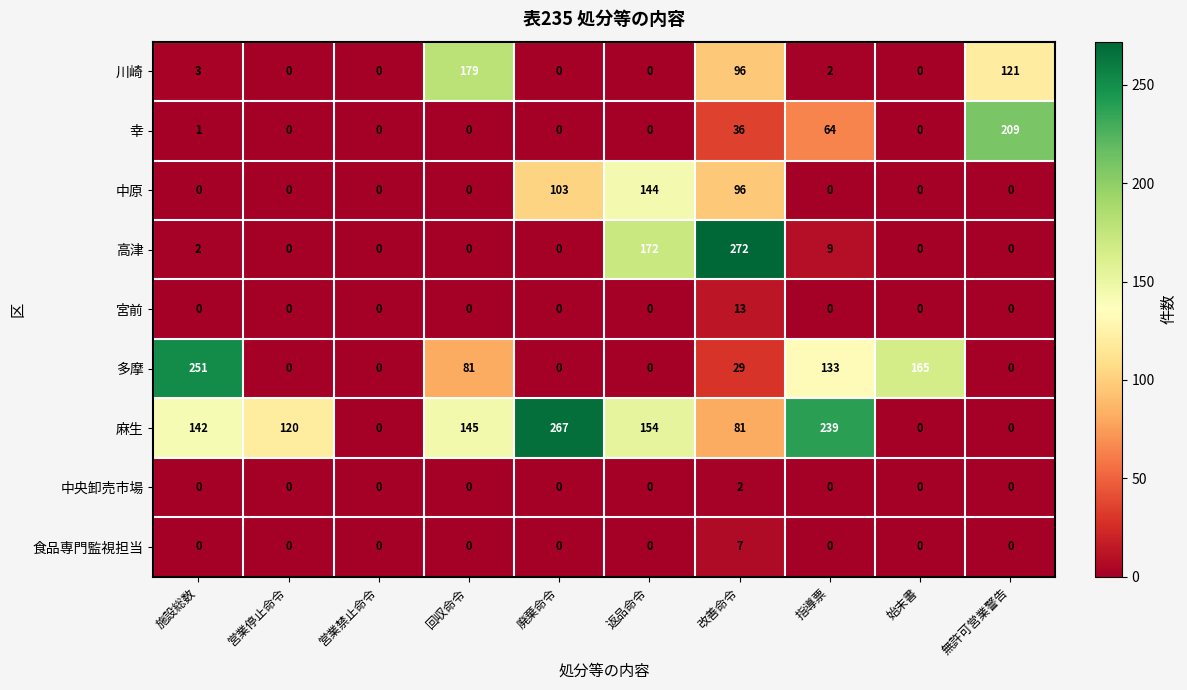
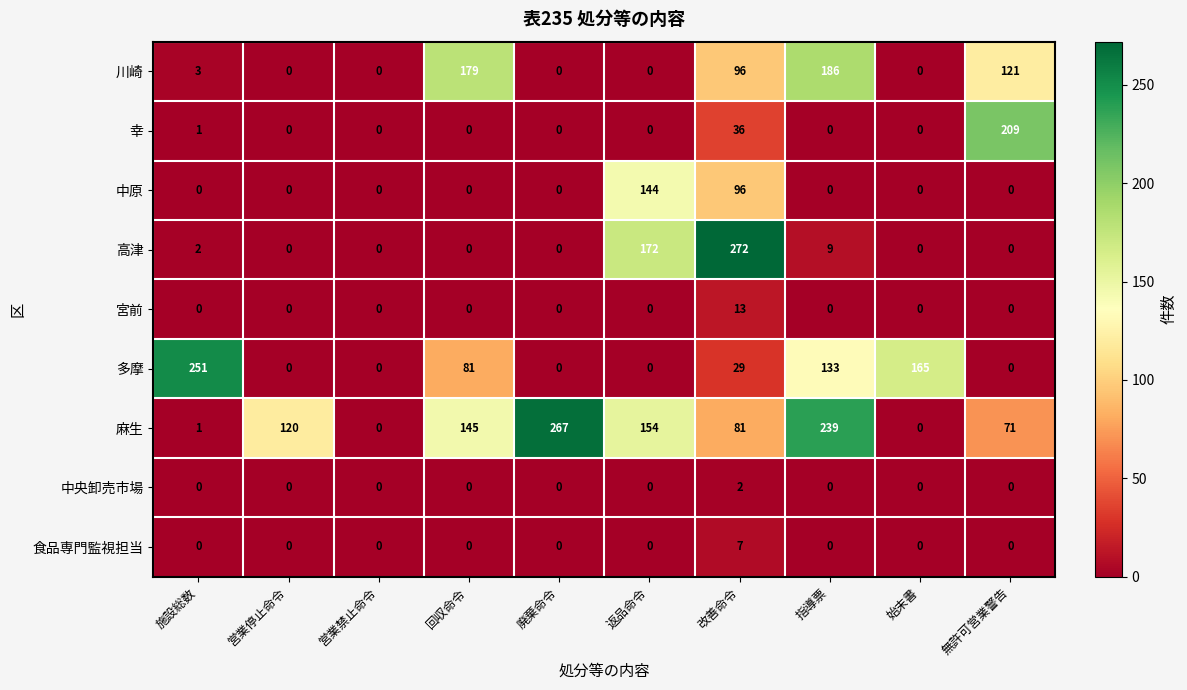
  {
    "川崎": {
      "施設総数": 3,
      "営業停止命令": 0,
      "営業禁止命令": 0,
      "回収命令": 179,
      "廃棄命令": 0,
      "返品命令": 0,
      "改善命令": 96,
-     "指導票": 2,
+     "指導票": 186,
      "始末書": 0,
      "無許可営業警告": 121
    },
    "幸": {
      "施設総数": 1,
      "営業停止命令": 0,
      "営業禁止命令": 0,
      "回収命令": 0,
      "廃棄命令": 0,
      "返品命令": 0,
      "改善命令": 36,
-     "指導票": 64,
+     "指導票": 0,
      "始末書": 0,
      "無許可営業警告": 209
    },
    "中原": {
      "施設総数": 0,
      "営業停止命令": 0,
      "営業禁止命令": 0,
      "回収命令": 0,
-     "廃棄命令": 103,
+     "廃棄命令": 0,
      "返品命令": 144,
      "改善命令": 96,
      "指導票": 0,
      "始末書": 0,
      "無許可営業警告": 0
    },
    "高津": {
      "施設総数": 2,
      "営業停止命令": 0,
      "営業禁止命令": 0,
      "回収命令": 0,
      "廃棄命令": 0,
      "返品命令": 172,
      "改善命令": 272,
      "指導票": 9,
      "始末書": 0,
      "無許可営業警告": 0
    },
    "宮前": {
      "施設総数": 0,
      "営業停止命令": 0,
      "営業禁止命令": 0,
      "回収命令": 0,
      "廃棄命令": 0,
      "返品命令": 0,
      "改善命令": 13,
      "指導票": 0,
      "始末書": 0,
      "無許可営業警告": 0
    },
    "多摩": {
      "施設総数": 251,
      "営業停止命令": 0,
      "営業禁止命令": 0,
      "回収命令": 81,
      "廃棄命令": 0,
      "返品命令": 0,
      "改善命令": 29,
      "指導票": 133,
      "始末書": 165,
      "無許可営業警告": 0
    },
    "麻生": {
-     "施設総数": 142,
+     "施設総数": 1,
      "営業停止命令": 120,
      "営業禁止命令": 0,
      "回収命令": 145,
      "廃棄命令": 267,
      "返品命令": 154,
      "改善命令": 81,
      "指導票": 239,
      "始末書": 0,
-     "無許可営業警告": 0
+     "無許可営業警告": 71
    },
    "中央卸売市場": {
      "施設総数": 0,
      "営業停止命令": 0,
      "営業禁止命令": 0,
      "回収命令": 0,
      "廃棄命令": 0,
      "返品命令": 0,
      "改善命令": 2,
      "指導票": 0,
      "始末書": 0,
      "無許可営業警告": 0
    },
    "食品専門監視担当": {
      "施設総数": 0,
      "営業停止命令": 0,
      "営業禁止命令": 0,
      "回収命令": 0,
      "廃棄命令": 0,
      "返品命令": 0,
      "改善命令": 7,
      "指導票": 0,
      "始末書": 0,
      "無許可営業警告": 0
    }
  }
